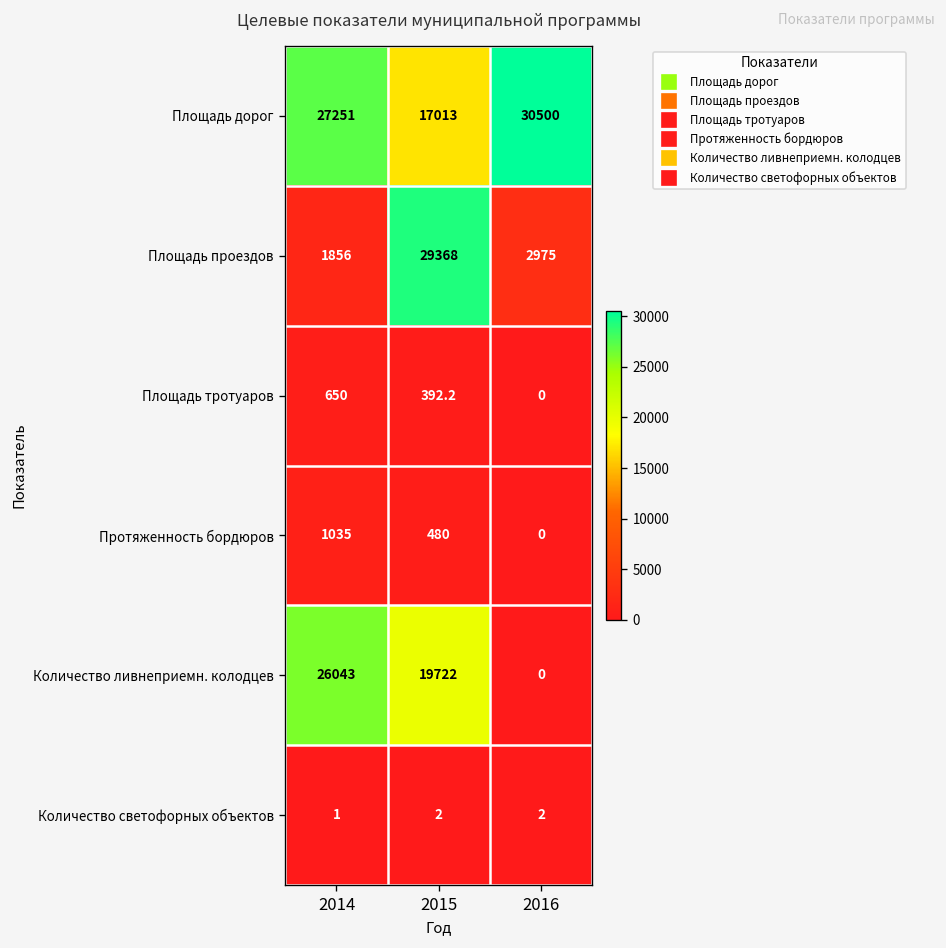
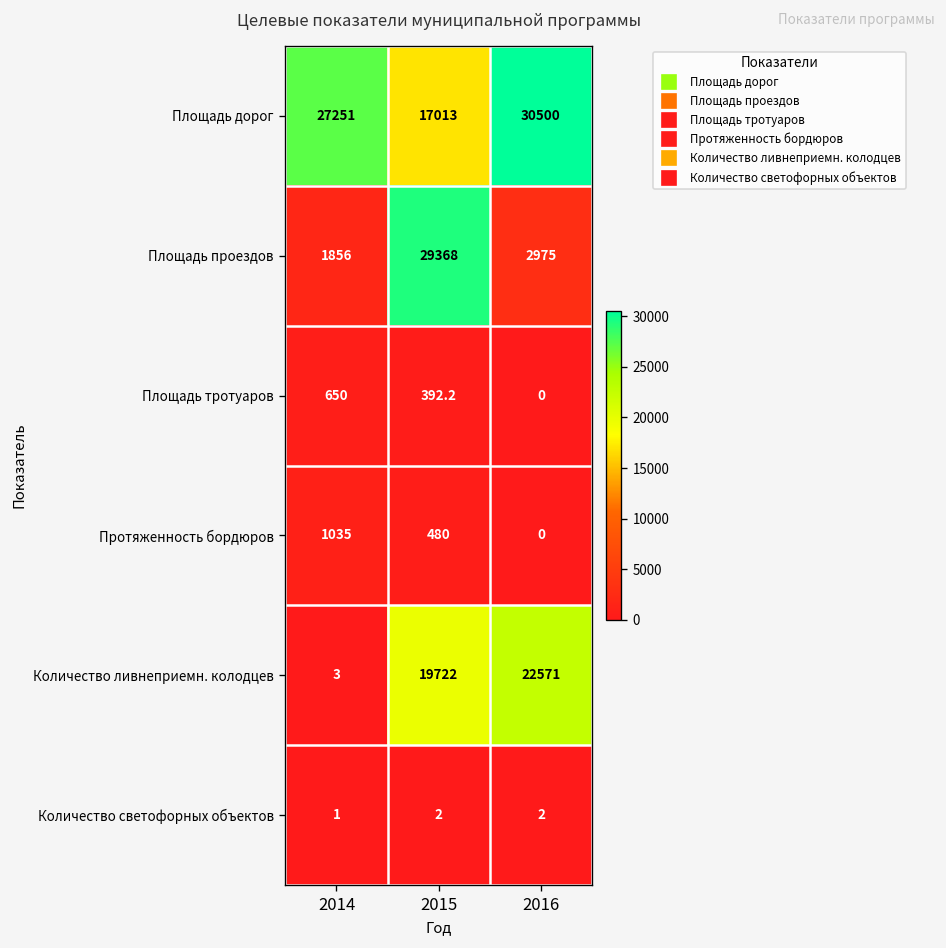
  {
    "Площадь дорог": {
      "2014": 27251,
      "2015": 17013,
      "2016": 30500
    },
    "Площадь проездов": {
      "2014": 1856,
      "2015": 29368,
      "2016": 2975
    },
    "Площадь тротуаров": {
      "2014": 650,
      "2015": 392.2,
      "2016": 0
    },
    "Протяженность бордюров": {
      "2014": 1035,
      "2015": 480,
      "2016": 0
    },
    "Количество ливнеприемн. колодцев": {
-     "2014": 26043,
+     "2014": 3,
      "2015": 19722,
-     "2016": 0
+     "2016": 22571
    },
    "Количество светофорных объектов": {
      "2014": 1,
      "2015": 2,
      "2016": 2
    }
  }
